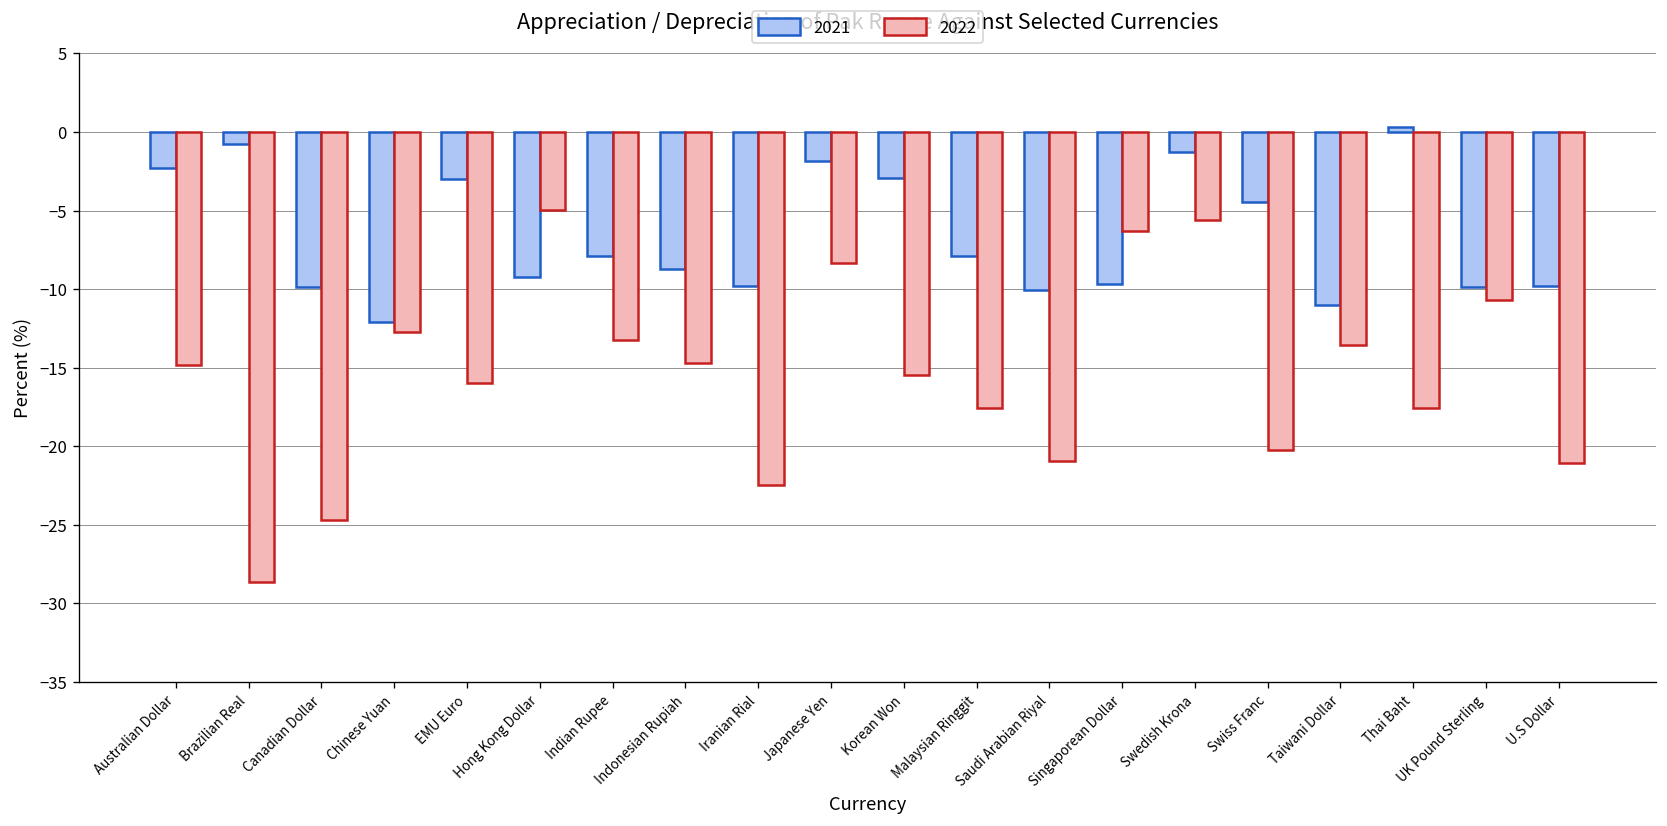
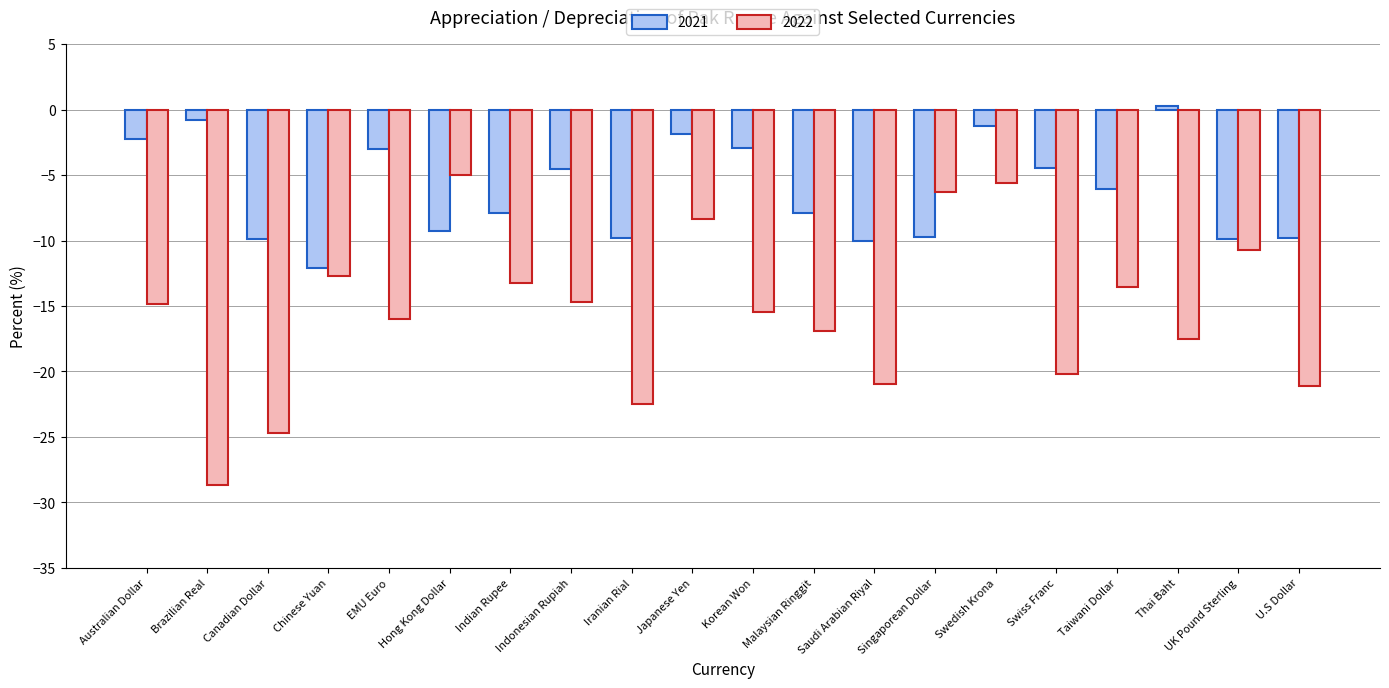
  {
    "2021": {
      "Australian Dollar": -2.3,
      "Brazilian Real": -0.8,
      "Canadian Dollar": -9.9,
      "Chinese Yuan": -12.1,
      "EMU Euro": -3.0,
      "Hong Kong Dollar": -9.3,
      "Indian Rupee": -7.9,
-     "Indonesian Rupiah": -8.7,
+     "Indonesian Rupiah": -4.5,
      "Iranian Rial": -9.8,
      "Japanese Yen": -1.9,
      "Korean Won": -2.9,
      "Malaysian Ringgit": -7.9,
      "Saudi Arabian Riyal": -10.0,
      "Singaporean Dollar": -9.7,
      "Swedish Krona": -1.3,
      "Swiss Franc": -4.5,
-     "Taiwani Dollar": -11.0,
+     "Taiwani Dollar": -6.1,
      "Thai Baht": 0.3,
      "UK Pound Sterling": -9.9,
      "U.S Dollar": -9.8
    },
    "2022": {
      "Australian Dollar": -14.8,
      "Brazilian Real": -28.7,
      "Canadian Dollar": -24.7,
      "Chinese Yuan": -12.7,
      "EMU Euro": -16.0,
      "Hong Kong Dollar": -5.0,
      "Indian Rupee": -13.2,
      "Indonesian Rupiah": -14.7,
      "Iranian Rial": -22.5,
      "Japanese Yen": -8.4,
      "Korean Won": -15.5,
-     "Malaysian Ringgit": -17.6,
+     "Malaysian Ringgit": -16.9,
      "Saudi Arabian Riyal": -21.0,
      "Singaporean Dollar": -6.3,
      "Swedish Krona": -5.6,
      "Swiss Franc": -20.2,
      "Taiwani Dollar": -13.6,
      "Thai Baht": -17.5,
      "UK Pound Sterling": -10.7,
      "U.S Dollar": -21.1
    }
  }
